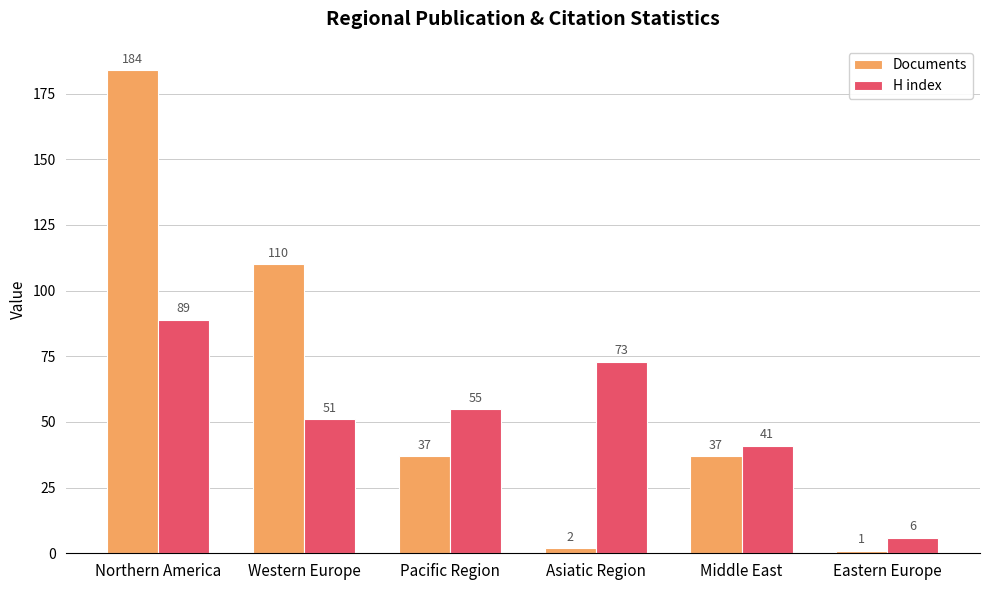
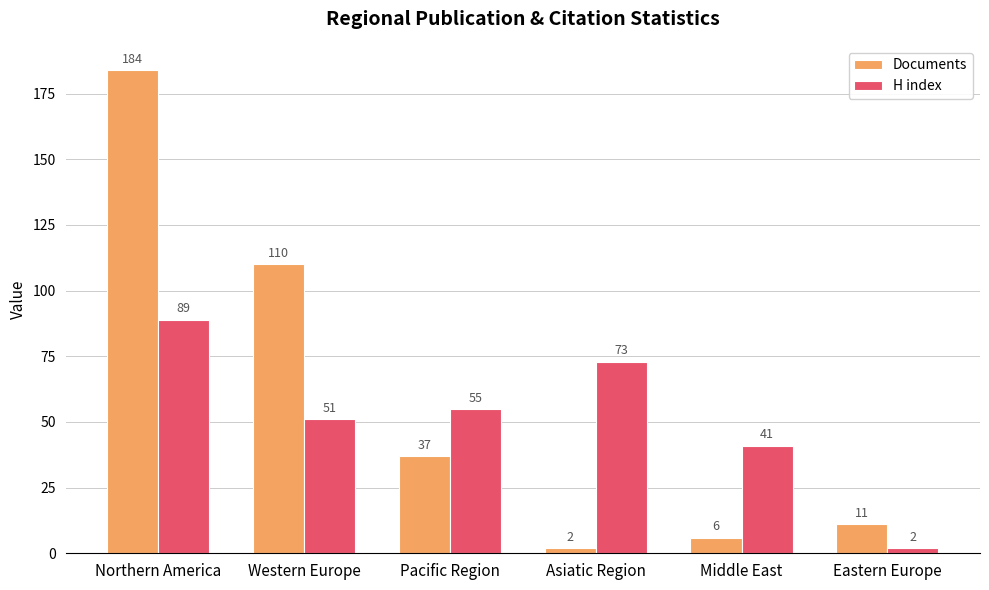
  {
    "Documents": {
      "Northern America": 184,
      "Western Europe": 110,
      "Pacific Region": 37,
      "Asiatic Region": 2,
-     "Middle East": 37,
-     "Eastern Europe": 1
+     "Middle East": 6,
+     "Eastern Europe": 11
    },
    "H index": {
      "Northern America": 89,
      "Western Europe": 51,
      "Pacific Region": 55,
      "Asiatic Region": 73,
      "Middle East": 41,
-     "Eastern Europe": 6
+     "Eastern Europe": 2
    }
  }
